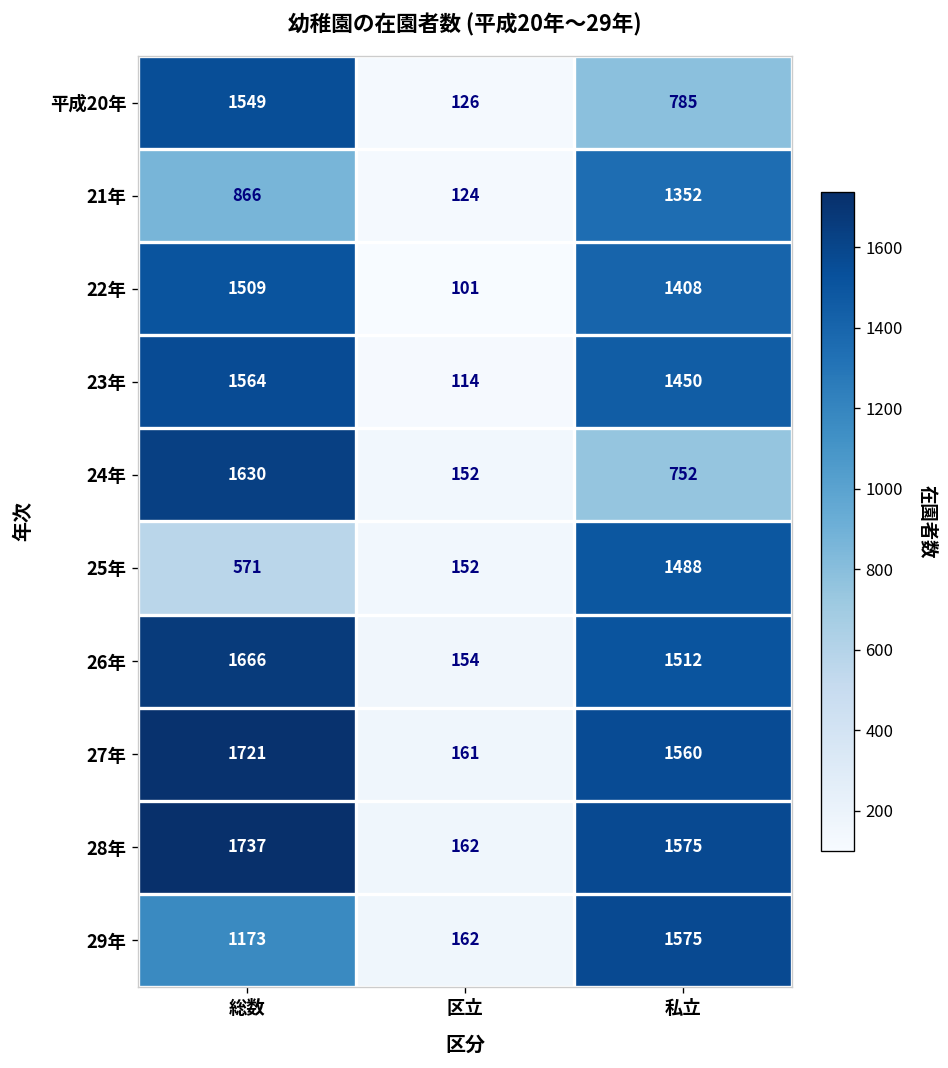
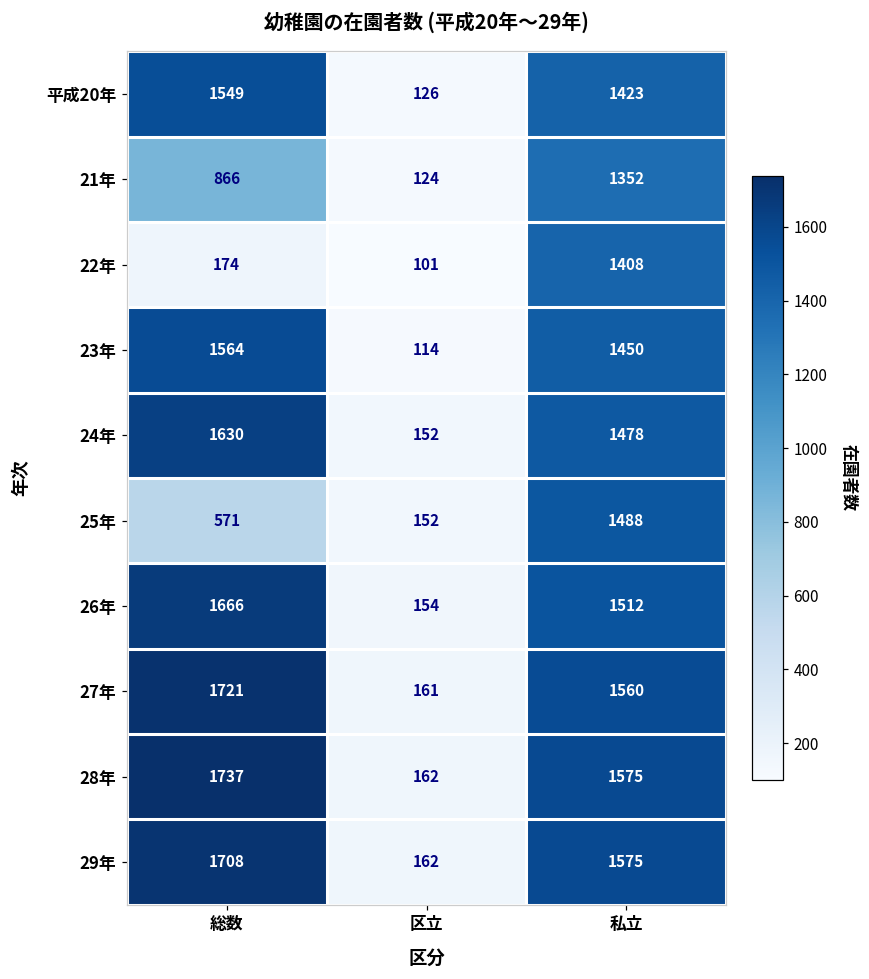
  {
    "平成20年": {
      "総数": 1549,
      "区立": 126,
-     "私立": 785
+     "私立": 1423
    },
    "21年": {
      "総数": 866,
      "区立": 124,
      "私立": 1352
    },
    "22年": {
-     "総数": 1509,
+     "総数": 174,
      "区立": 101,
      "私立": 1408
    },
    "23年": {
      "総数": 1564,
      "区立": 114,
      "私立": 1450
    },
    "24年": {
      "総数": 1630,
      "区立": 152,
-     "私立": 752
+     "私立": 1478
    },
    "25年": {
      "総数": 571,
      "区立": 152,
      "私立": 1488
    },
    "26年": {
      "総数": 1666,
      "区立": 154,
      "私立": 1512
    },
    "27年": {
      "総数": 1721,
      "区立": 161,
      "私立": 1560
    },
    "28年": {
      "総数": 1737,
      "区立": 162,
      "私立": 1575
    },
    "29年": {
-     "総数": 1173,
+     "総数": 1708,
      "区立": 162,
      "私立": 1575
    }
  }
